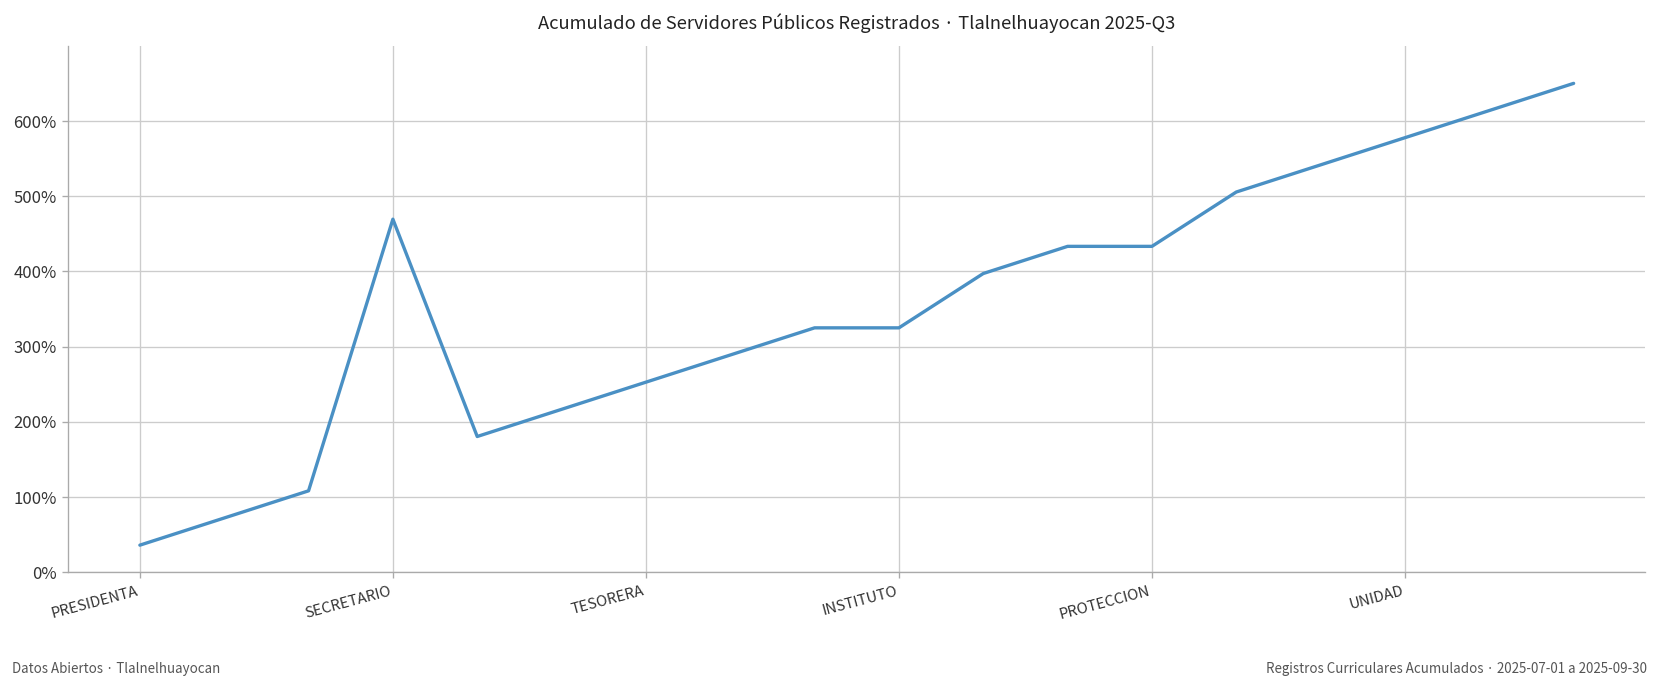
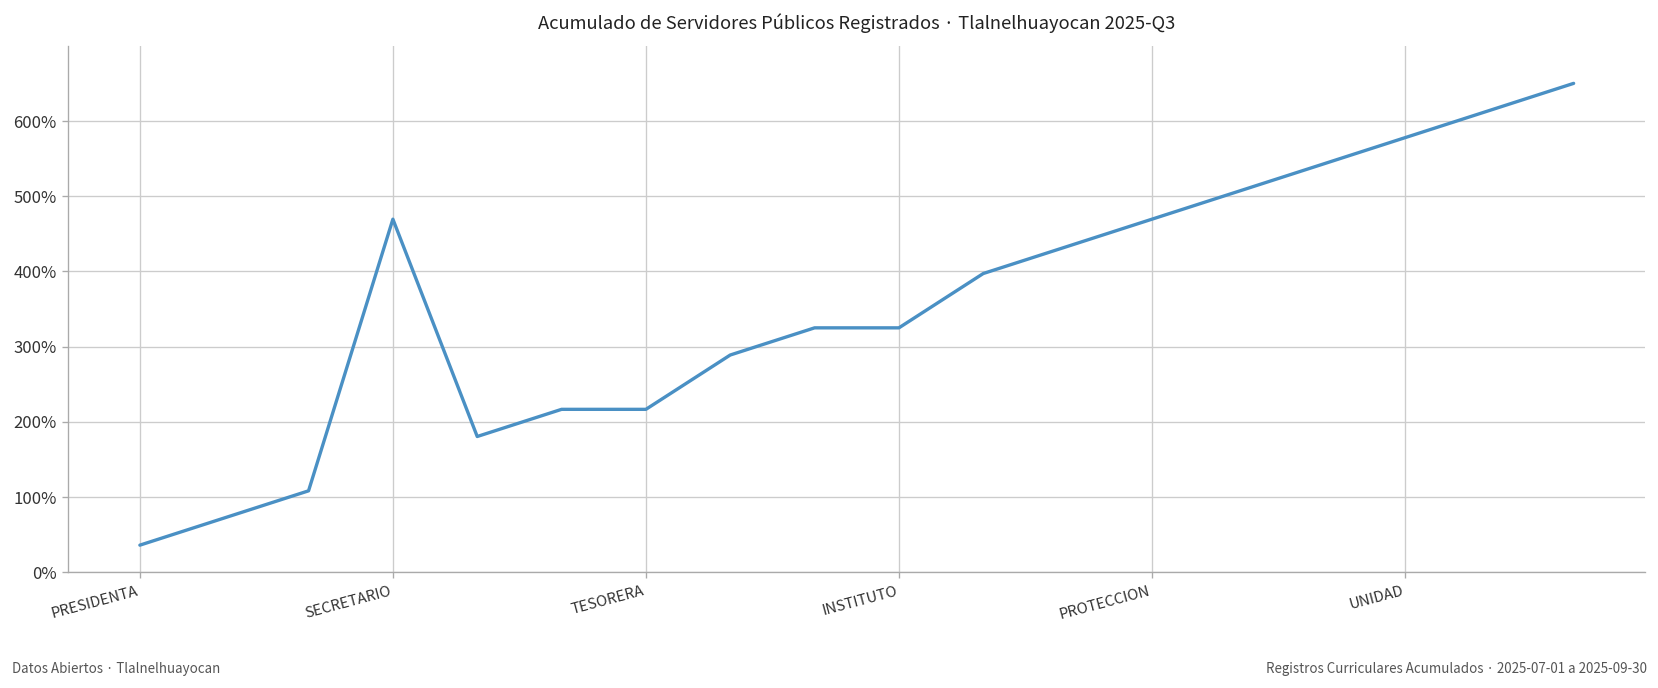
  {
    "PRESIDENTA": "40%",
    "SECRETARIO": "470%",
-   "TESORERA": "250%",
+   "TESORERA": "220%",
    "INSTITUTO": "330%",
-   "PROTECCION": "430%",
+   "PROTECCION": "470%",
    "UNIDAD": "580%"
  }
